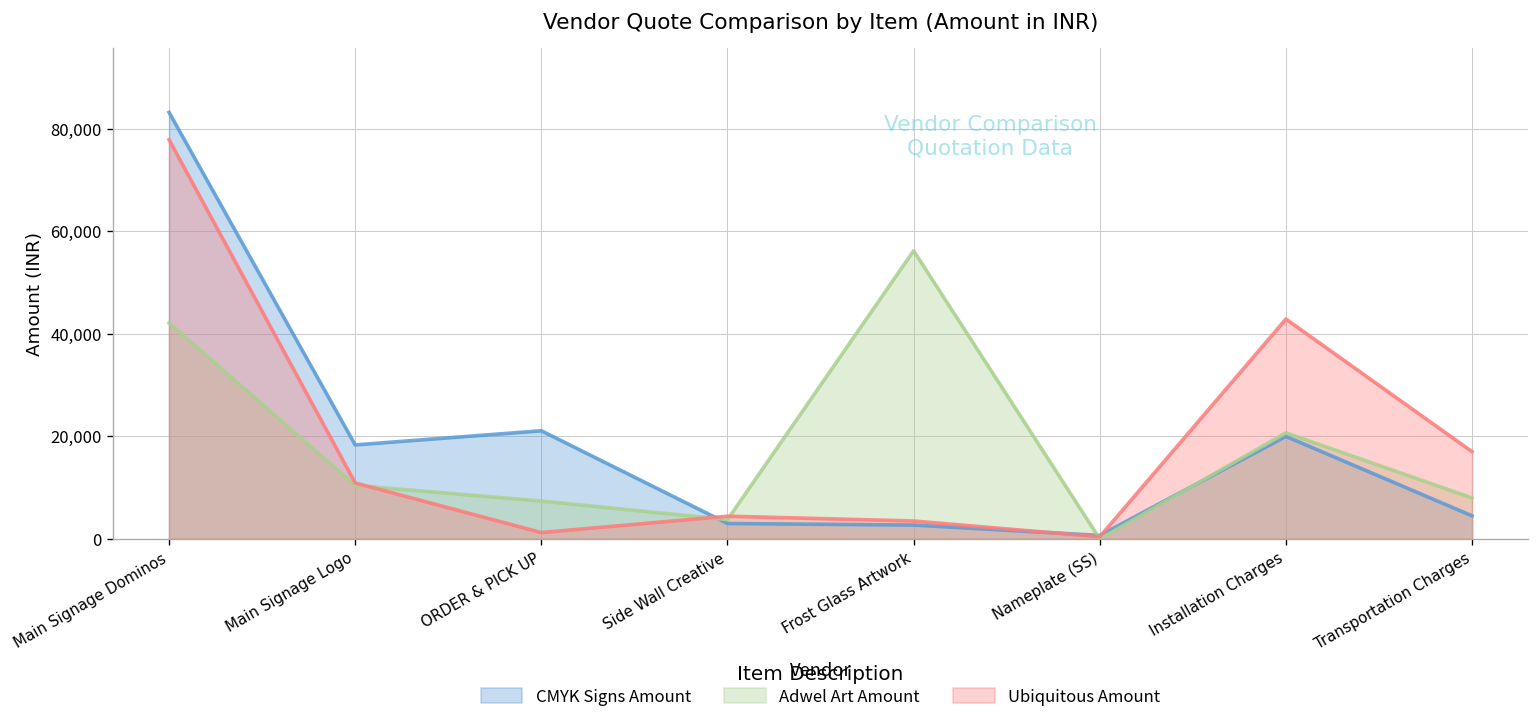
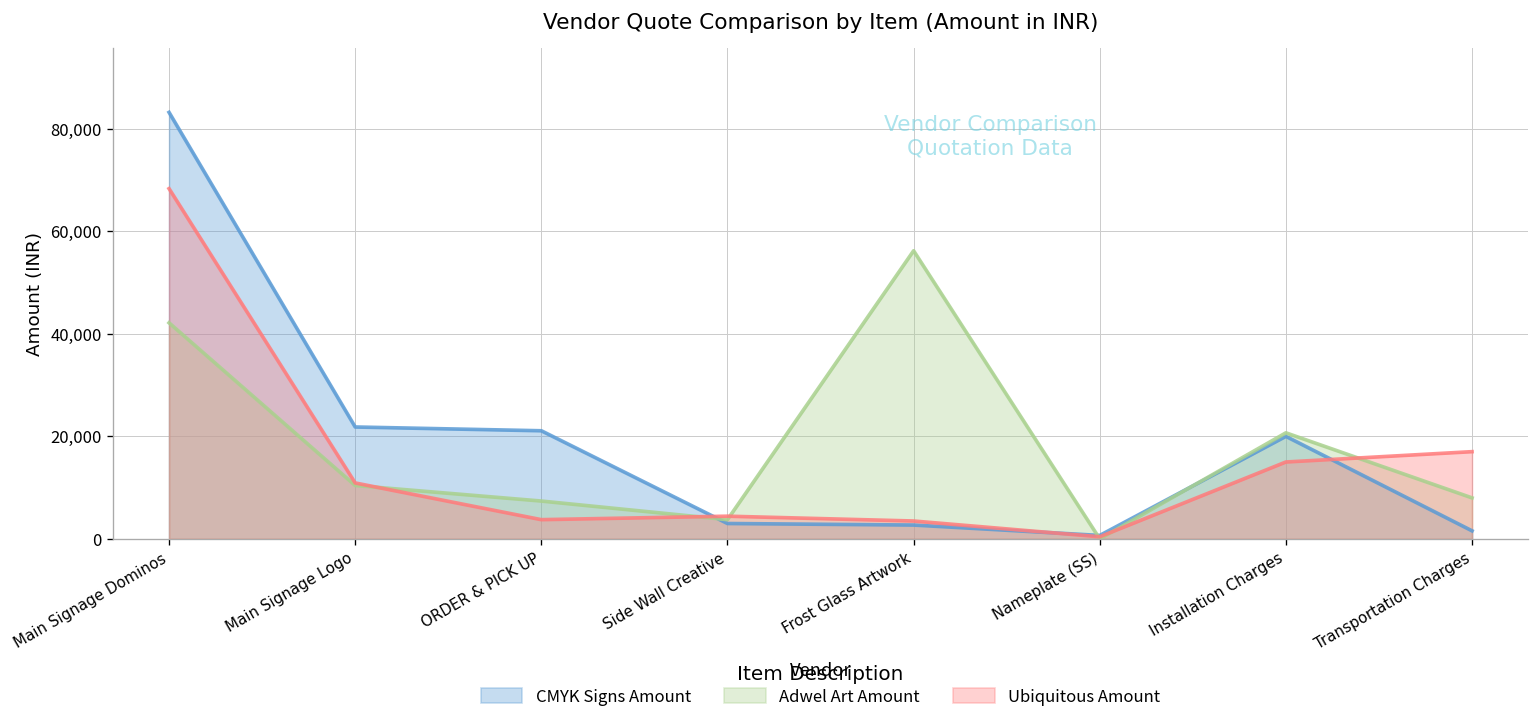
  {
    "CMYK Signs Amount": {
      "Main Signage Dominos": "83,000",
-     "Main Signage Logo": "18,000",
+     "Main Signage Logo": "22,000",
      "ORDER & PICK UP": "21,000",
      "Side Wall Creative": "3,000",
      "Frost Glass Artwork": "3,000",
      "Installation Charges": "20,000",
-     "Transportation Charges": "5,000"
+     "Transportation Charges": "2,000"
    },
    "Adwel Art Amount": {
      "Main Signage Dominos": "42,000",
      "ORDER & PICK UP": "7,000",
      "Side Wall Creative": "4,000",
      "Frost Glass Artwork": "56,000",
      "Installation Charges": "21,000",
      "Transportation Charges": "8,000"
    },
    "Ubiquitous Amount": {
-     "Main Signage Dominos": "78,000",
-     "ORDER & PICK UP": "1,000",
+     "Main Signage Dominos": "68,000",
+     "ORDER & PICK UP": "4,000",
      "Side Wall Creative": "4,000",
      "Frost Glass Artwork": "3,000",
-     "Installation Charges": "43,000",
+     "Installation Charges": "15,000",
      "Transportation Charges": "17,000"
    }
  }
